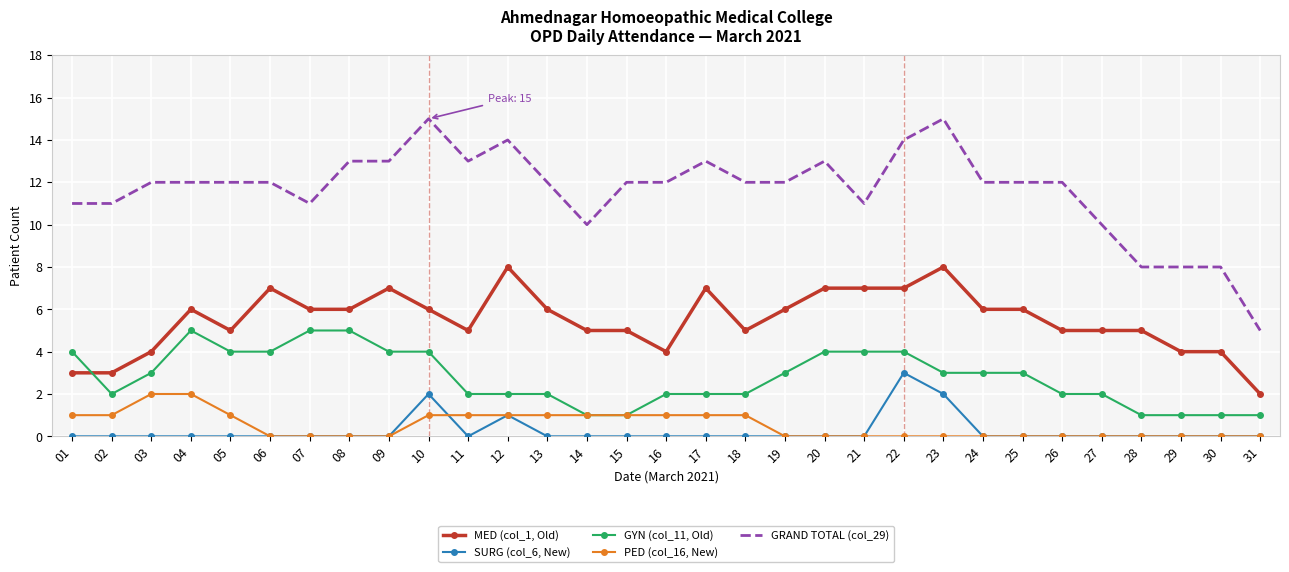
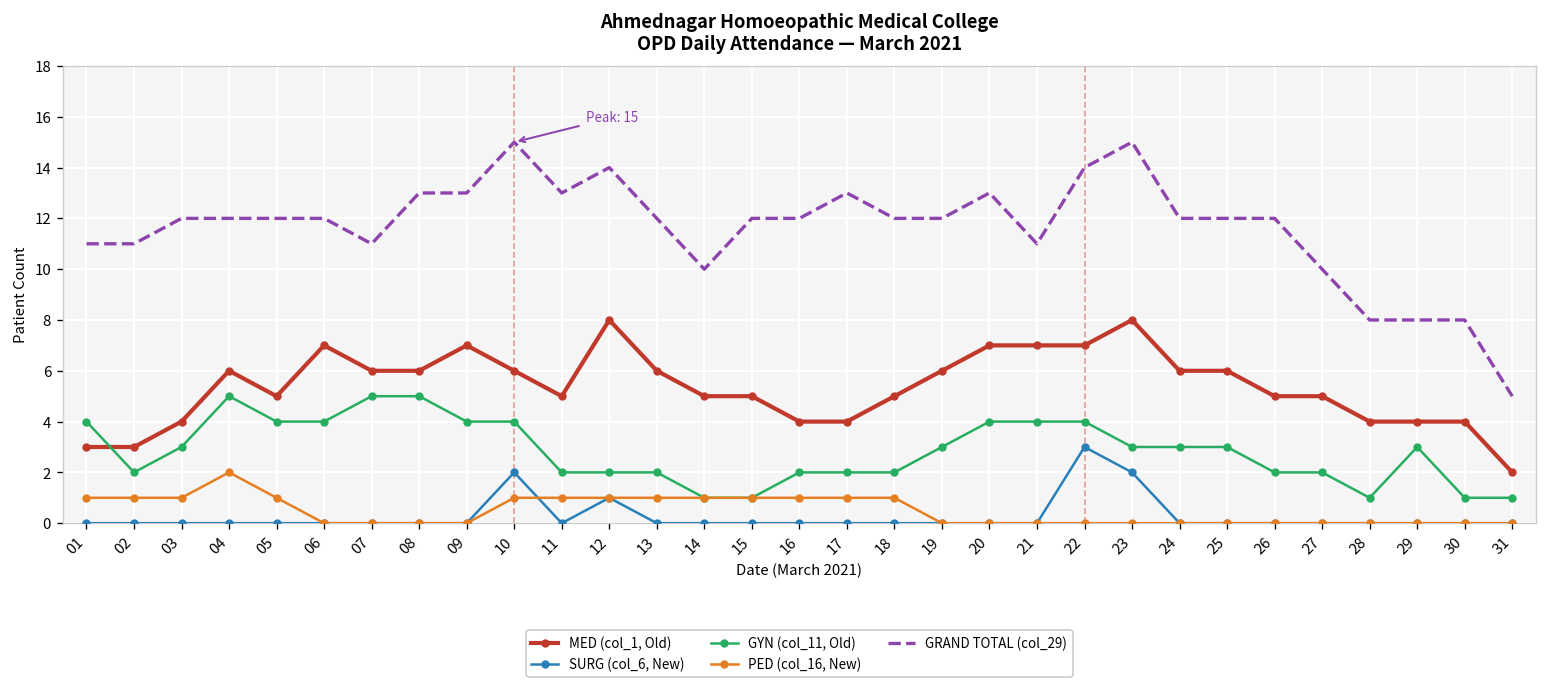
  {
    "MED (col_1, Old)": {
      "01": 3,
      "02": 3,
      "03": 4,
      "04": 6,
      "05": 5,
      "06": 7,
      "07": 6,
      "08": 6,
      "09": 7,
      "10": 6,
      "11": 5,
      "12": 8,
      "13": 6,
      "14": 5,
      "15": 5,
      "16": 4,
-     "17": 7,
+     "17": 4,
      "18": 5,
      "19": 6,
      "20": 7,
      "21": 7,
      "22": 7,
      "23": 8,
      "24": 6,
      "25": 6,
      "26": 5,
      "27": 5,
-     "28": 5,
+     "28": 4,
      "29": 4,
      "30": 4,
      "31": 2
    },
    "SURG (col_6, New)": {
      "01": 0,
      "02": 0,
      "03": 0,
      "04": 0,
      "05": 0,
      "10": 2,
      "11": 0,
      "13": 0,
      "14": 0,
      "15": 0,
      "16": 0,
      "17": 0,
      "18": 0,
      "22": 3,
      "23": 2
    },
    "GYN (col_11, Old)": {
      "01": 4,
      "02": 2,
      "03": 3,
      "04": 5,
      "05": 4,
      "06": 4,
      "07": 5,
      "08": 5,
      "09": 4,
      "10": 4,
      "11": 2,
      "12": 2,
      "13": 2,
      "16": 2,
      "17": 2,
      "18": 2,
      "19": 3,
      "20": 4,
      "21": 4,
      "22": 4,
      "23": 3,
      "24": 3,
      "25": 3,
      "26": 2,
      "27": 2,
      "28": 1,
-     "29": 1,
+     "29": 3,
      "30": 1,
      "31": 1
    },
    "PED (col_16, New)": {
      "01": 1,
      "02": 1,
-     "03": 2,
+     "03": 1,
      "04": 2,
      "05": 1,
      "10": 1,
      "11": 1,
      "13": 1,
      "16": 1,
      "17": 1,
      "18": 1,
      "22": 0,
      "23": 0
    },
    "GRAND TOTAL (col_29)": {
      "10": 15
    }
  }
